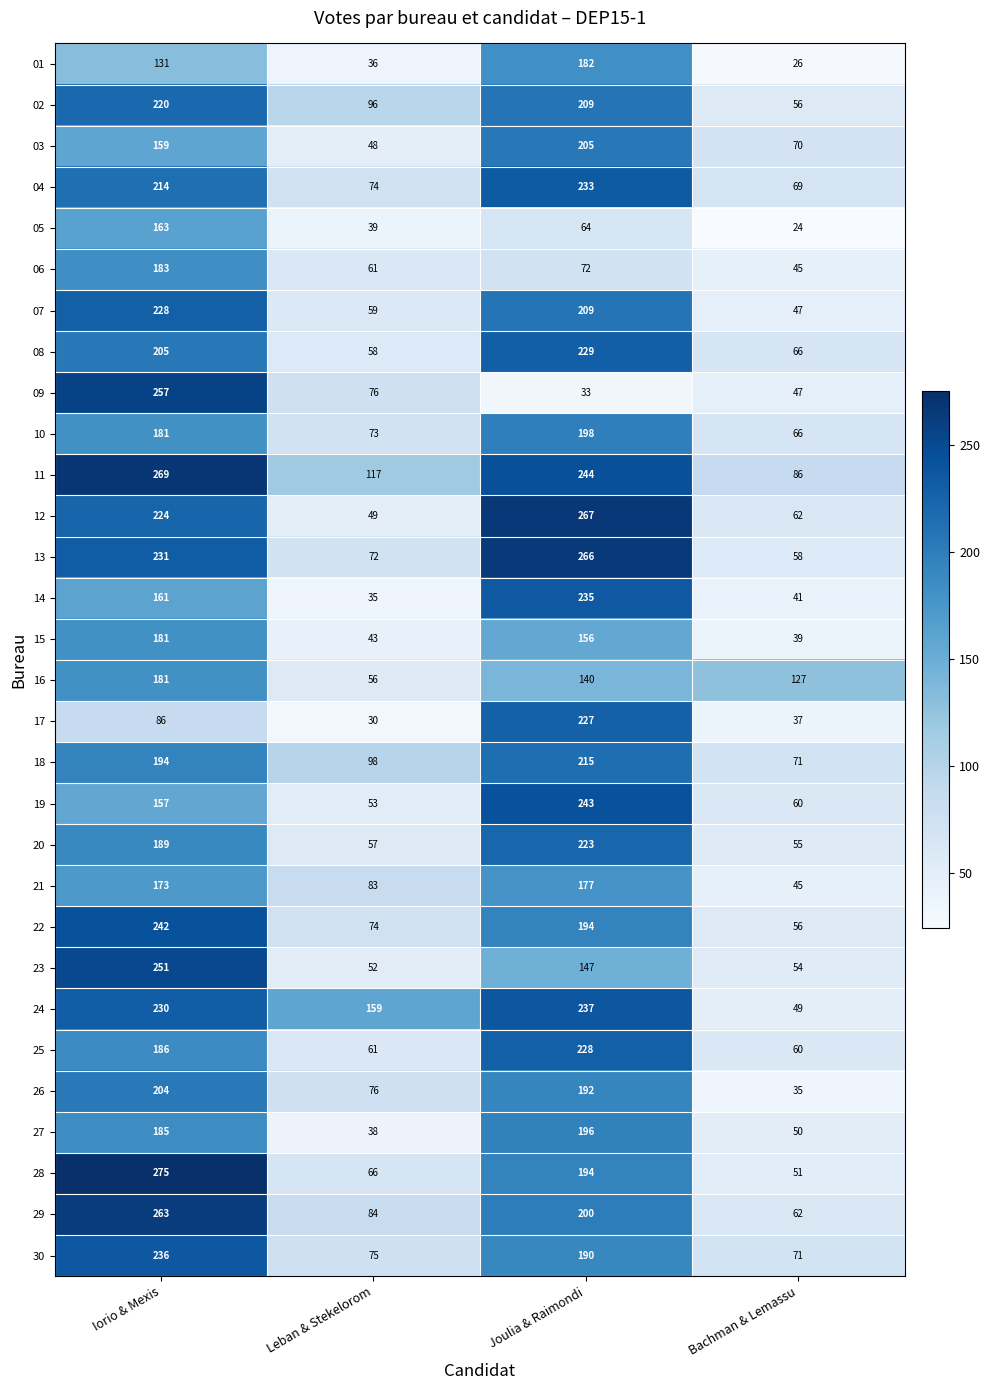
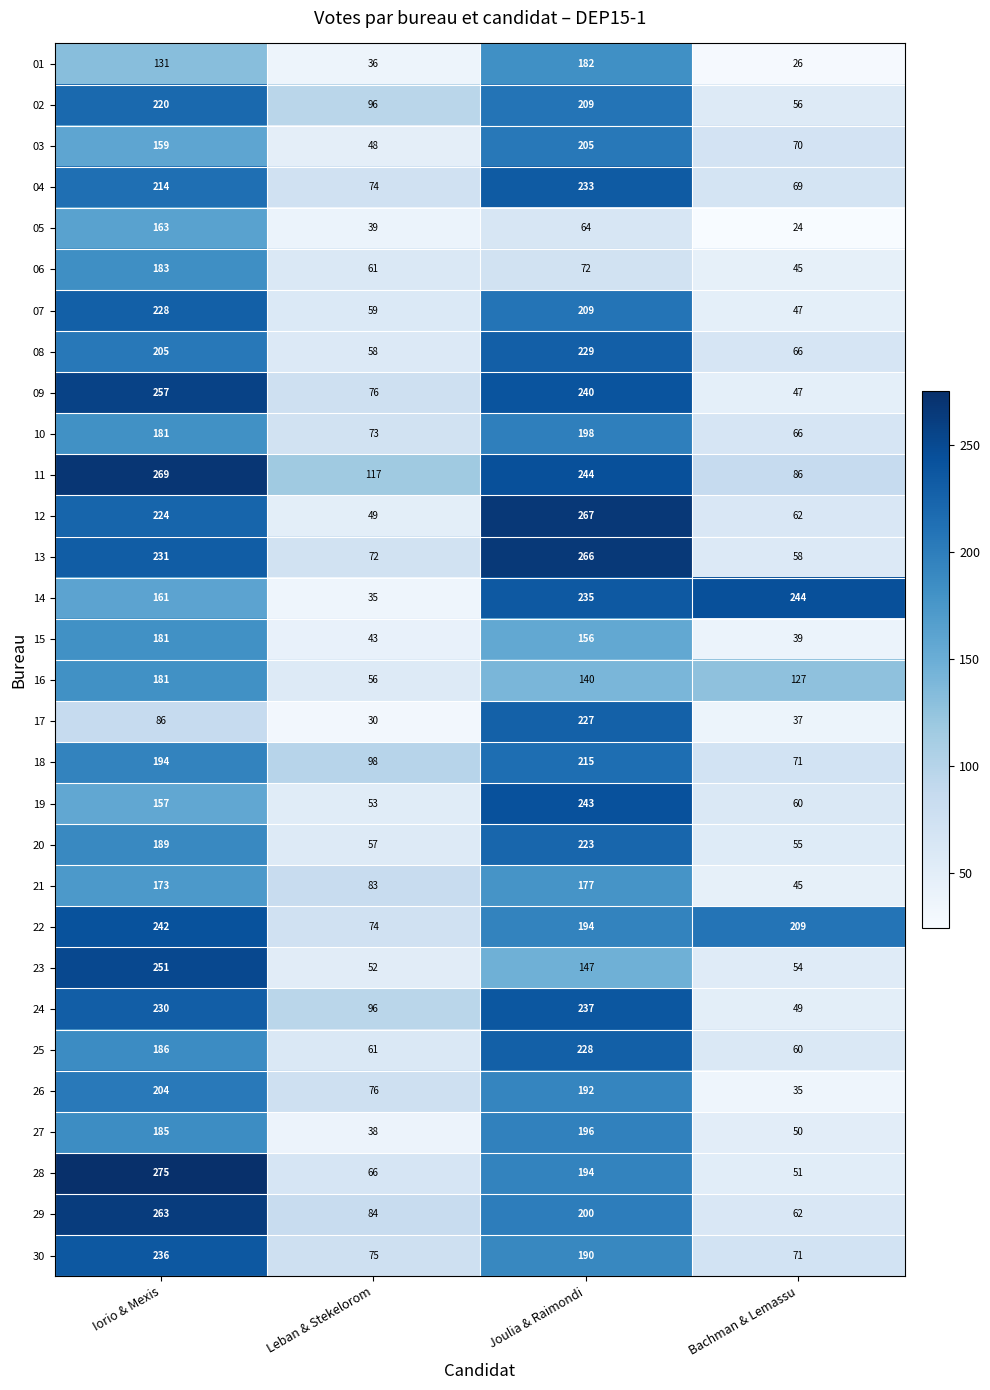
  {
    "01": {
      "Iorio & Mexis": 131,
      "Leban & Stekelorom": 36,
      "Joulia & Raimondi": 182,
      "Bachman & Lemassu": 26
    },
    "02": {
      "Iorio & Mexis": 220,
      "Leban & Stekelorom": 96,
      "Joulia & Raimondi": 209,
      "Bachman & Lemassu": 56
    },
    "03": {
      "Iorio & Mexis": 159,
      "Leban & Stekelorom": 48,
      "Joulia & Raimondi": 205,
      "Bachman & Lemassu": 70
    },
    "04": {
      "Iorio & Mexis": 214,
      "Leban & Stekelorom": 74,
      "Joulia & Raimondi": 233,
      "Bachman & Lemassu": 69
    },
    "05": {
      "Iorio & Mexis": 163,
      "Leban & Stekelorom": 39,
      "Joulia & Raimondi": 64,
      "Bachman & Lemassu": 24
    },
    "06": {
      "Iorio & Mexis": 183,
      "Leban & Stekelorom": 61,
      "Joulia & Raimondi": 72,
      "Bachman & Lemassu": 45
    },
    "07": {
      "Iorio & Mexis": 228,
      "Leban & Stekelorom": 59,
      "Joulia & Raimondi": 209,
      "Bachman & Lemassu": 47
    },
    "08": {
      "Iorio & Mexis": 205,
      "Leban & Stekelorom": 58,
      "Joulia & Raimondi": 229,
      "Bachman & Lemassu": 66
    },
    "09": {
      "Iorio & Mexis": 257,
      "Leban & Stekelorom": 76,
-     "Joulia & Raimondi": 33,
+     "Joulia & Raimondi": 240,
      "Bachman & Lemassu": 47
    },
    "10": {
      "Iorio & Mexis": 181,
      "Leban & Stekelorom": 73,
      "Joulia & Raimondi": 198,
      "Bachman & Lemassu": 66
    },
    "11": {
      "Iorio & Mexis": 269,
      "Leban & Stekelorom": 117,
      "Joulia & Raimondi": 244,
      "Bachman & Lemassu": 86
    },
    "12": {
      "Iorio & Mexis": 224,
      "Leban & Stekelorom": 49,
      "Joulia & Raimondi": 267,
      "Bachman & Lemassu": 62
    },
    "13": {
      "Iorio & Mexis": 231,
      "Leban & Stekelorom": 72,
      "Joulia & Raimondi": 266,
      "Bachman & Lemassu": 58
    },
    "14": {
      "Iorio & Mexis": 161,
      "Leban & Stekelorom": 35,
      "Joulia & Raimondi": 235,
-     "Bachman & Lemassu": 41
+     "Bachman & Lemassu": 244
    },
    "15": {
      "Iorio & Mexis": 181,
      "Leban & Stekelorom": 43,
      "Joulia & Raimondi": 156,
      "Bachman & Lemassu": 39
    },
    "16": {
      "Iorio & Mexis": 181,
      "Leban & Stekelorom": 56,
      "Joulia & Raimondi": 140,
      "Bachman & Lemassu": 127
    },
    "17": {
      "Iorio & Mexis": 86,
      "Leban & Stekelorom": 30,
      "Joulia & Raimondi": 227,
      "Bachman & Lemassu": 37
    },
    "18": {
      "Iorio & Mexis": 194,
      "Leban & Stekelorom": 98,
      "Joulia & Raimondi": 215,
      "Bachman & Lemassu": 71
    },
    "19": {
      "Iorio & Mexis": 157,
      "Leban & Stekelorom": 53,
      "Joulia & Raimondi": 243,
      "Bachman & Lemassu": 60
    },
    "20": {
      "Iorio & Mexis": 189,
      "Leban & Stekelorom": 57,
      "Joulia & Raimondi": 223,
      "Bachman & Lemassu": 55
    },
    "21": {
      "Iorio & Mexis": 173,
      "Leban & Stekelorom": 83,
      "Joulia & Raimondi": 177,
      "Bachman & Lemassu": 45
    },
    "22": {
      "Iorio & Mexis": 242,
      "Leban & Stekelorom": 74,
      "Joulia & Raimondi": 194,
-     "Bachman & Lemassu": 56
+     "Bachman & Lemassu": 209
    },
    "23": {
      "Iorio & Mexis": 251,
      "Leban & Stekelorom": 52,
      "Joulia & Raimondi": 147,
      "Bachman & Lemassu": 54
    },
    "24": {
      "Iorio & Mexis": 230,
-     "Leban & Stekelorom": 159,
+     "Leban & Stekelorom": 96,
      "Joulia & Raimondi": 237,
      "Bachman & Lemassu": 49
    },
    "25": {
      "Iorio & Mexis": 186,
      "Leban & Stekelorom": 61,
      "Joulia & Raimondi": 228,
      "Bachman & Lemassu": 60
    },
    "26": {
      "Iorio & Mexis": 204,
      "Leban & Stekelorom": 76,
      "Joulia & Raimondi": 192,
      "Bachman & Lemassu": 35
    },
    "27": {
      "Iorio & Mexis": 185,
      "Leban & Stekelorom": 38,
      "Joulia & Raimondi": 196,
      "Bachman & Lemassu": 50
    },
    "28": {
      "Iorio & Mexis": 275,
      "Leban & Stekelorom": 66,
      "Joulia & Raimondi": 194,
      "Bachman & Lemassu": 51
    },
    "29": {
      "Iorio & Mexis": 263,
      "Leban & Stekelorom": 84,
      "Joulia & Raimondi": 200,
      "Bachman & Lemassu": 62
    },
    "30": {
      "Iorio & Mexis": 236,
      "Leban & Stekelorom": 75,
      "Joulia & Raimondi": 190,
      "Bachman & Lemassu": 71
    }
  }
